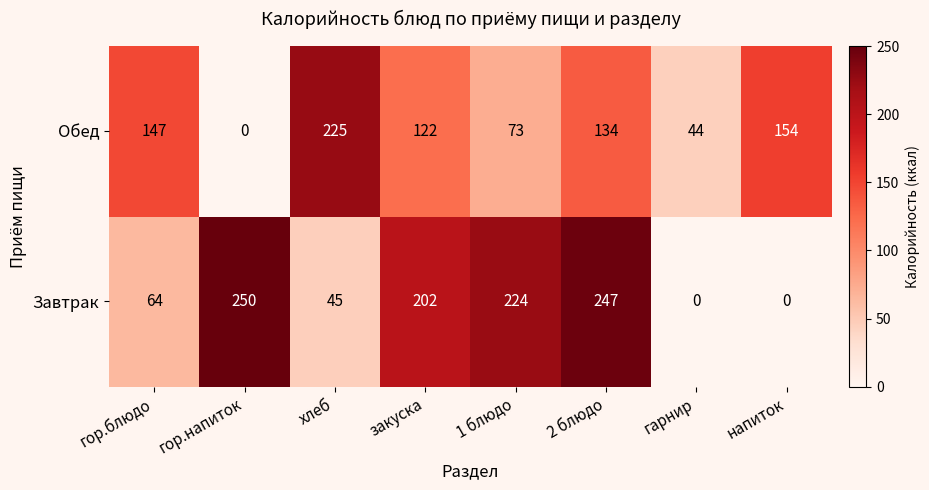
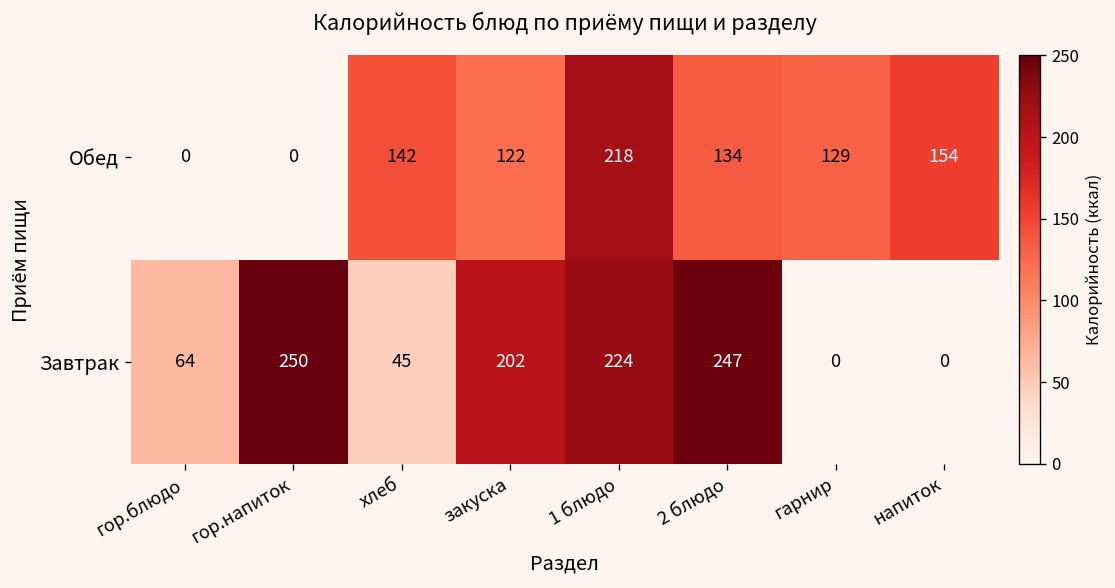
  {
    "Обед": {
-     "гор.блюдо": 147,
+     "гор.блюдо": 0,
      "гор.напиток": 0,
-     "хлеб": 225,
+     "хлеб": 142,
      "закуска": 122,
-     "1 блюдо": 73,
+     "1 блюдо": 218,
      "2 блюдо": 134,
-     "гарнир": 44,
+     "гарнир": 129,
      "напиток": 154
    },
    "Завтрак": {
      "гор.блюдо": 64,
      "гор.напиток": 250,
      "хлеб": 45,
      "закуска": 202,
      "1 блюдо": 224,
      "2 блюдо": 247,
      "гарнир": 0,
      "напиток": 0
    }
  }
